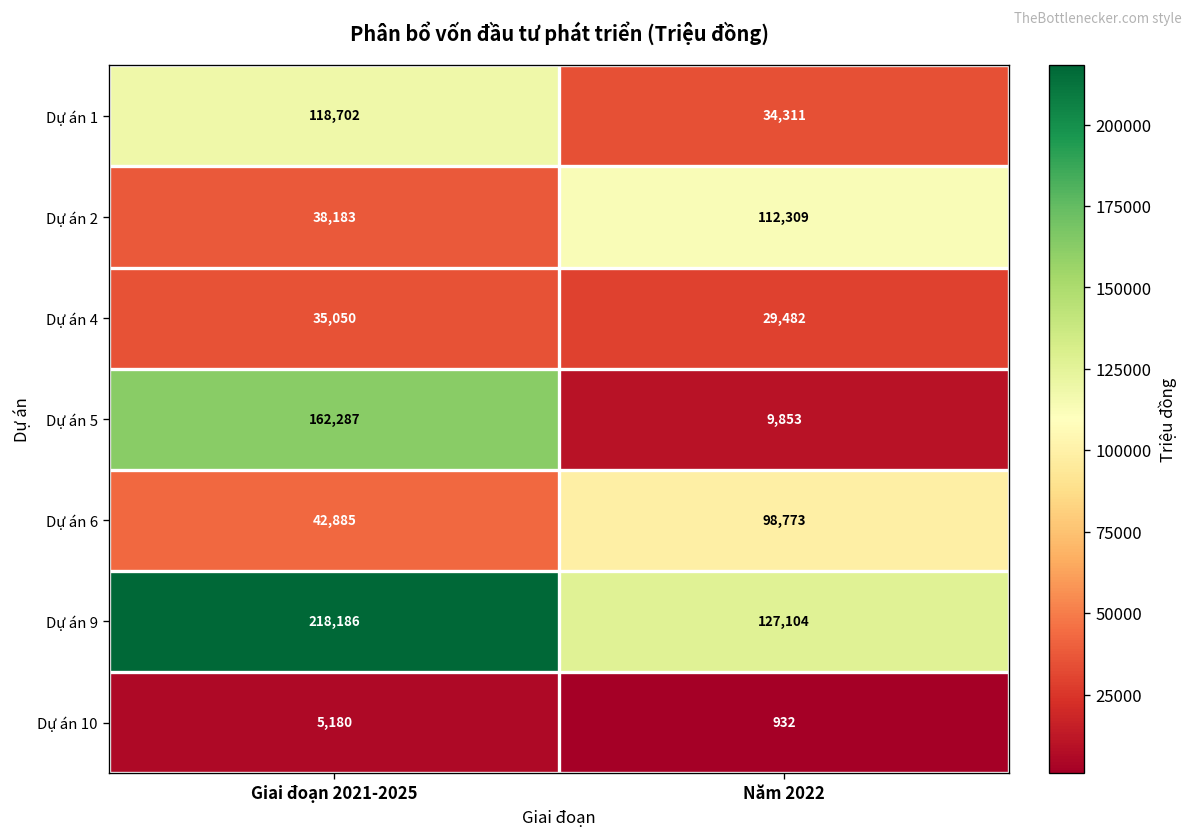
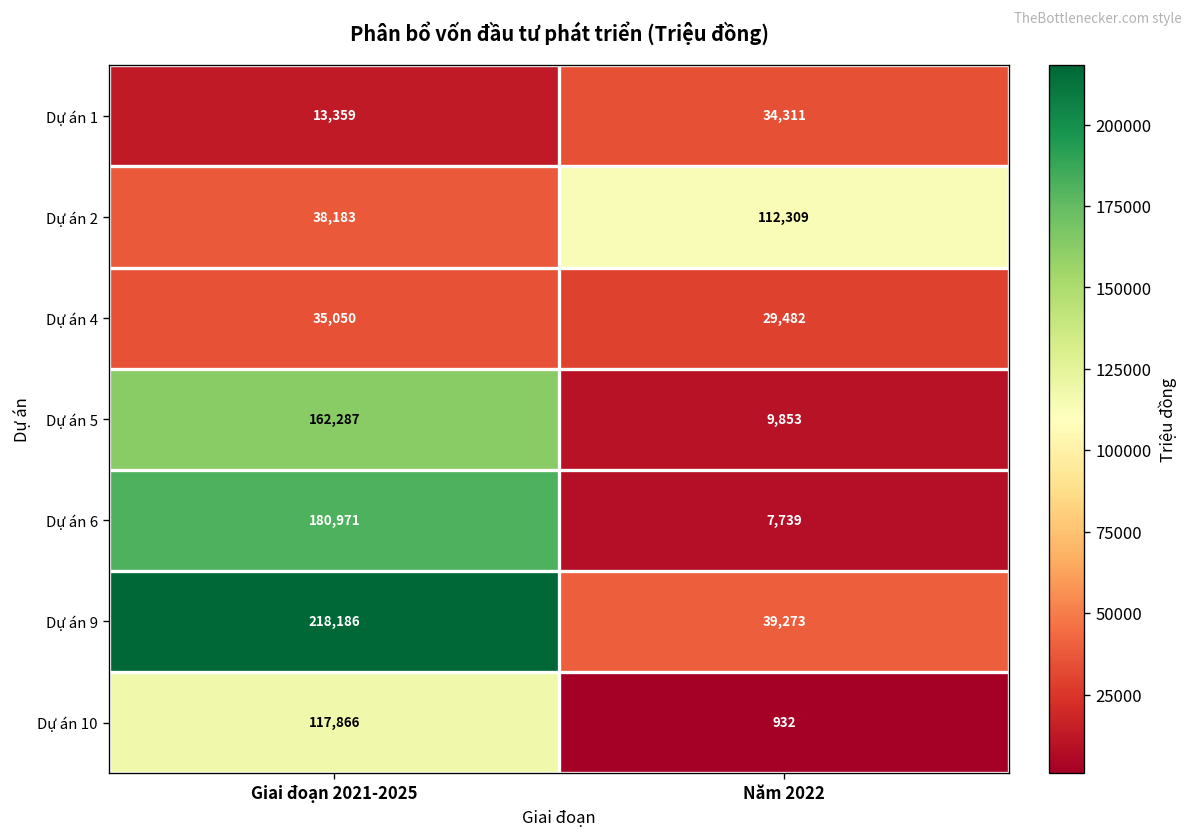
  {
    "Dự án 1": {
-     "Giai đoạn 2021-2025": "118,702",
+     "Giai đoạn 2021-2025": "13,359",
      "Năm 2022": "34,311"
    },
    "Dự án 2": {
      "Giai đoạn 2021-2025": "38,183",
      "Năm 2022": "112,309"
    },
    "Dự án 4": {
      "Giai đoạn 2021-2025": "35,050",
      "Năm 2022": "29,482"
    },
    "Dự án 5": {
      "Giai đoạn 2021-2025": "162,287",
      "Năm 2022": "9,853"
    },
    "Dự án 6": {
-     "Giai đoạn 2021-2025": "42,885",
-     "Năm 2022": "98,773"
+     "Giai đoạn 2021-2025": "180,971",
+     "Năm 2022": "7,739"
    },
    "Dự án 9": {
      "Giai đoạn 2021-2025": "218,186",
-     "Năm 2022": "127,104"
+     "Năm 2022": "39,273"
    },
    "Dự án 10": {
-     "Giai đoạn 2021-2025": "5,180",
+     "Giai đoạn 2021-2025": "117,866",
      "Năm 2022": "932"
    }
  }
